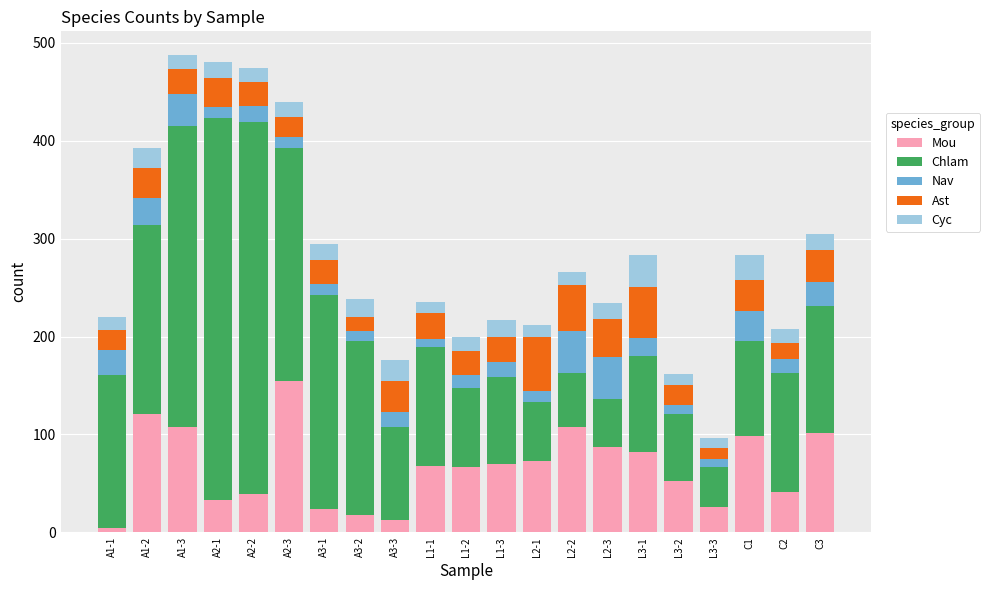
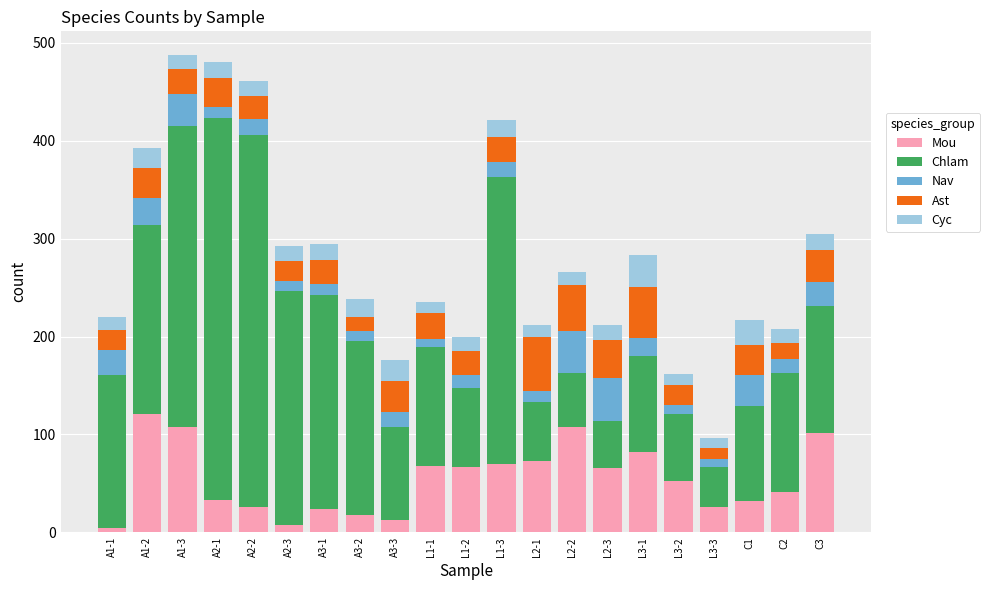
  {
    "Mou": {
      "A1-1": 0,
      "A1-2": 120,
      "A1-3": 110,
      "A2-1": 30,
-     "A2-2": 40,
-     "A2-3": 150,
+     "A2-2": 30,
+     "A2-3": 10,
      "A3-1": 20,
      "A3-2": 20,
      "A3-3": 10,
      "L1-1": 70,
      "L1-2": 70,
      "L1-3": 70,
      "L2-1": 70,
      "L2-2": 110,
-     "L2-3": 90,
+     "L2-3": 70,
      "L3-1": 80,
      "L3-2": 50,
      "L3-3": 30,
-     "C1": 100,
+     "C1": 30,
      "C2": 40,
      "C3": 100
    },
    "Chlam": {
      "A1-1": 160,
      "A1-2": 190,
      "A1-3": 310,
      "A2-1": 390,
      "A2-2": 380,
      "A2-3": 240,
      "A3-1": 220,
      "A3-2": 180,
      "A3-3": 100,
      "L1-1": 120,
      "L1-2": 80,
-     "L1-3": 90,
+     "L1-3": 290,
      "L2-1": 60,
      "L2-2": 60,
      "L2-3": 50,
      "L3-1": 100,
      "L3-2": 70,
      "L3-3": 40,
      "C1": 100,
      "C2": 120,
      "C3": 130
    },
    "Ast": {
      "A1-1": 20,
      "A1-2": 30,
      "A1-3": 30,
      "A2-1": 30,
      "A2-2": 20,
      "A2-3": 20,
      "A3-1": 30,
      "A3-2": 10,
      "A3-3": 30,
      "L1-1": 30,
      "L1-2": 30,
      "L1-3": 30,
      "L2-1": 50,
      "L2-2": 50,
      "L2-3": 40,
      "L3-1": 50,
      "L3-2": 20,
      "L3-3": 10,
      "C1": 30,
      "C2": 20,
      "C3": 30
    }
  }
